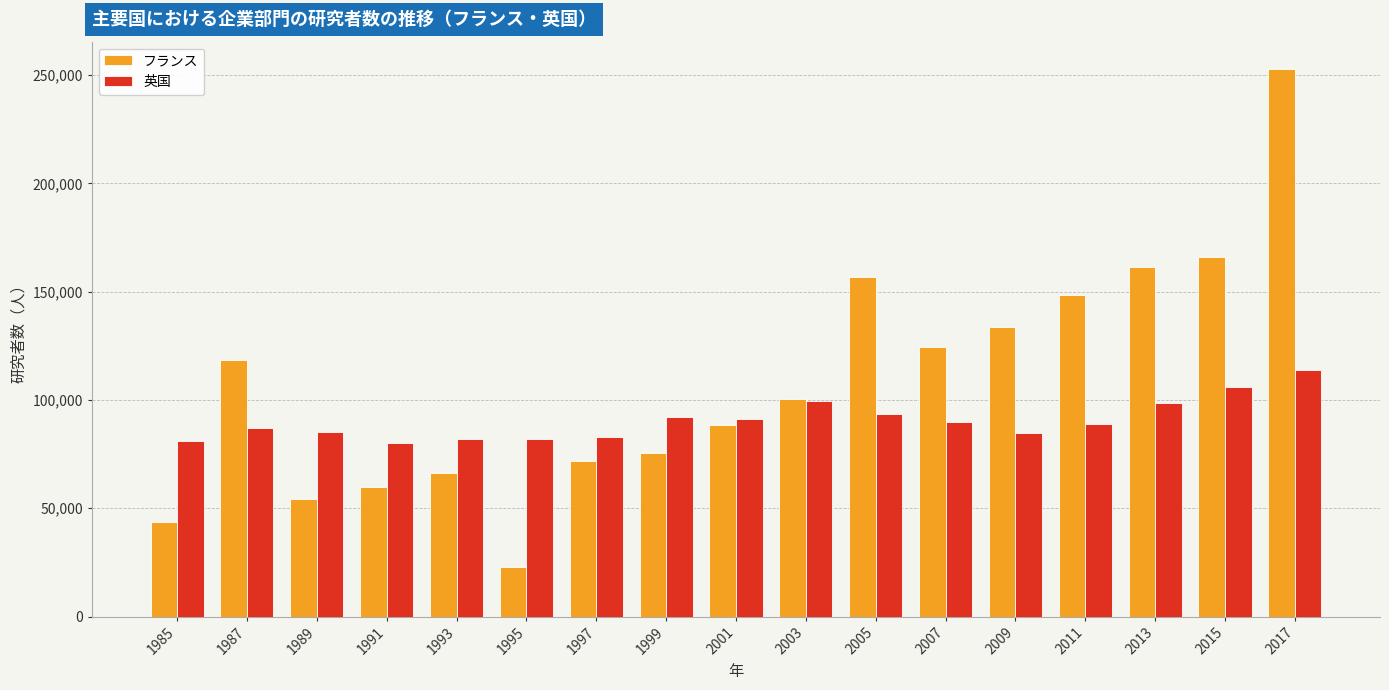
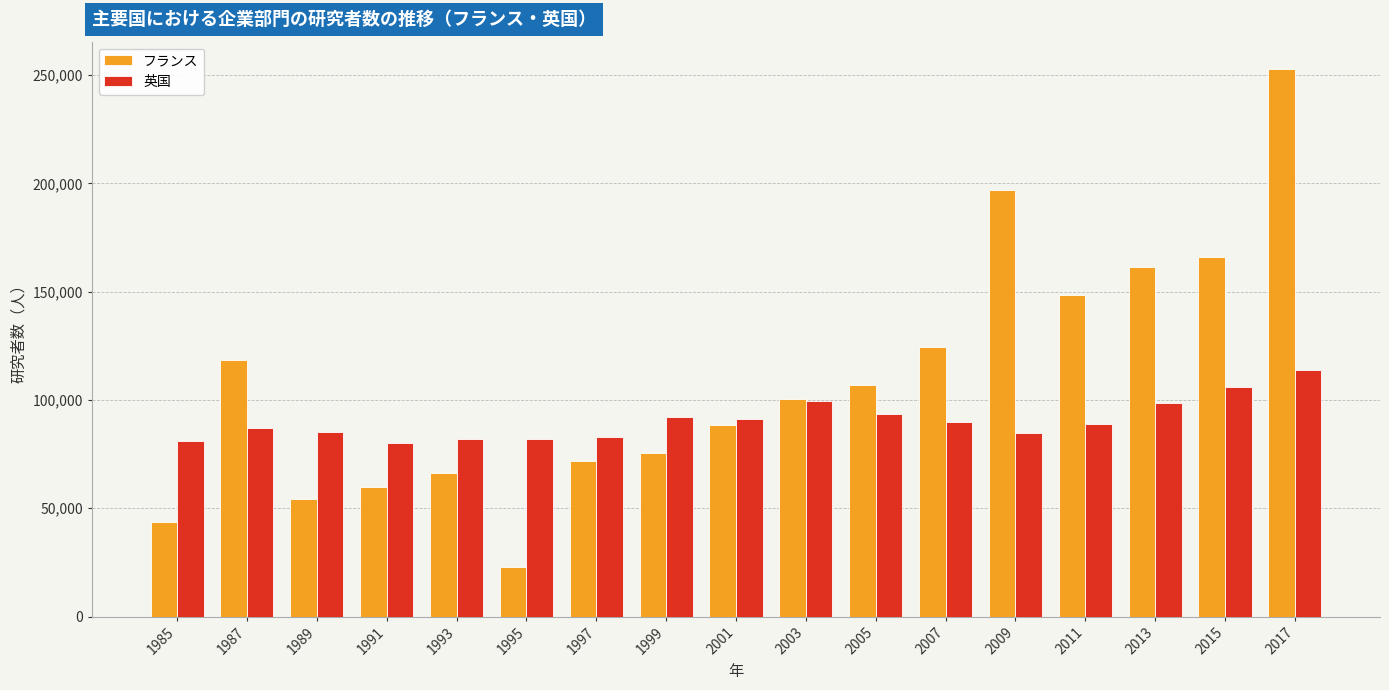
  {
    "フランス": {
      "1985": "44,000",
      "1987": "119,000",
      "1989": "54,000",
      "1991": "60,000",
      "1993": "66,000",
      "1995": "23,000",
      "1997": "72,000",
      "1999": "75,000",
      "2001": "88,000",
      "2003": "101,000",
-     "2005": "157,000",
+     "2005": "107,000",
      "2007": "125,000",
-     "2009": "134,000",
+     "2009": "197,000",
      "2011": "148,000",
      "2013": "161,000",
      "2015": "166,000",
      "2017": "253,000"
    },
    "英国": {
      "1985": "81,000",
      "1987": "87,000",
      "1989": "85,000",
      "1991": "80,000",
      "1993": "82,000",
      "1995": "82,000",
      "1997": "83,000",
      "1999": "92,000",
      "2001": "91,000",
      "2003": "99,000",
      "2005": "94,000",
      "2007": "90,000",
      "2009": "85,000",
      "2011": "89,000",
      "2013": "98,000",
      "2015": "106,000",
      "2017": "114,000"
    }
  }
